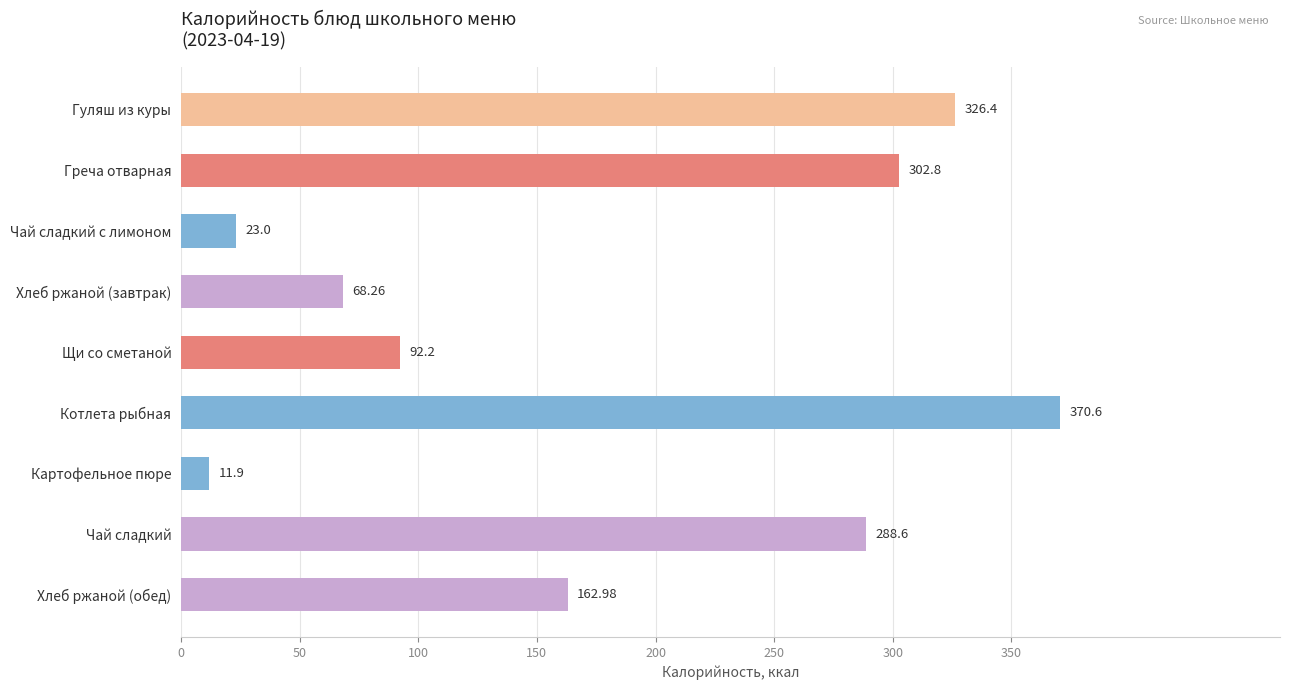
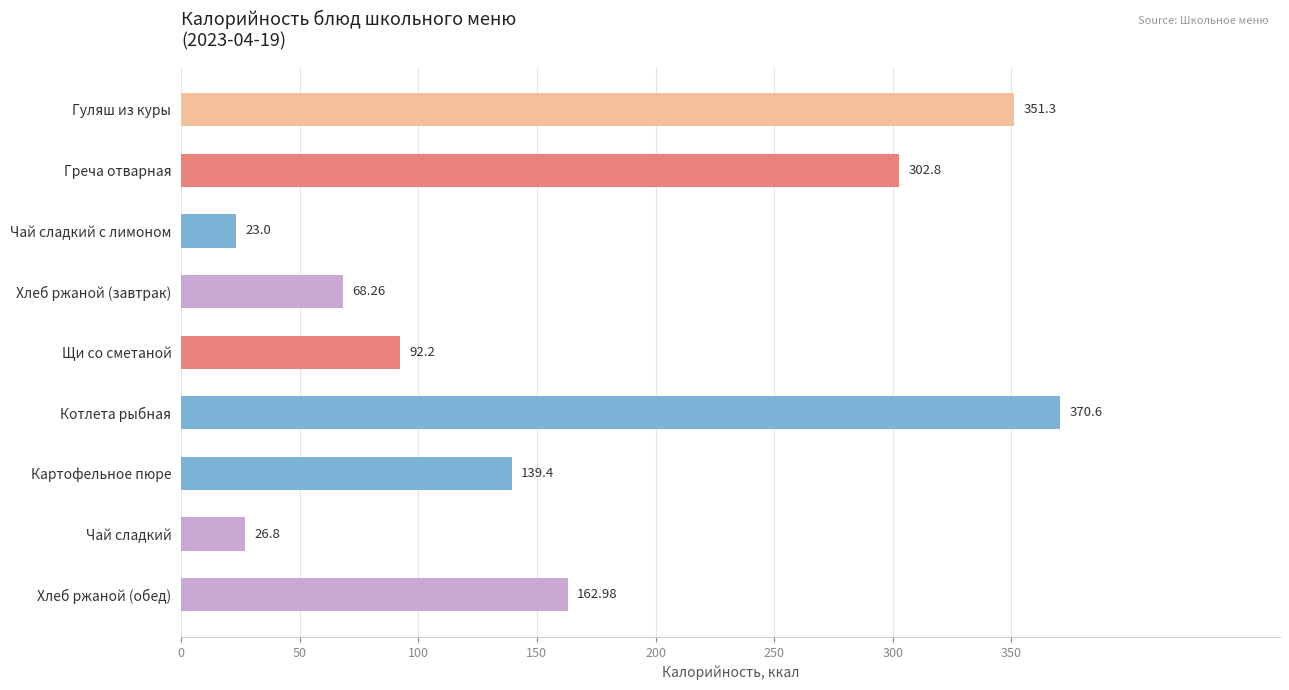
  {
-   "Гуляш из куры": 326.4,
+   "Гуляш из куры": 351.3,
    "Греча отварная": 302.8,
    "Чай сладкий с лимоном": 23.0,
    "Хлеб ржаной (завтрак)": 68.26,
    "Щи со сметаной": 92.2,
    "Котлета рыбная": 370.6,
-   "Картофельное пюре": 11.9,
-   "Чай сладкий": 288.6,
+   "Картофельное пюре": 139.4,
+   "Чай сладкий": 26.8,
    "Хлеб ржаной (обед)": 162.98
  }
